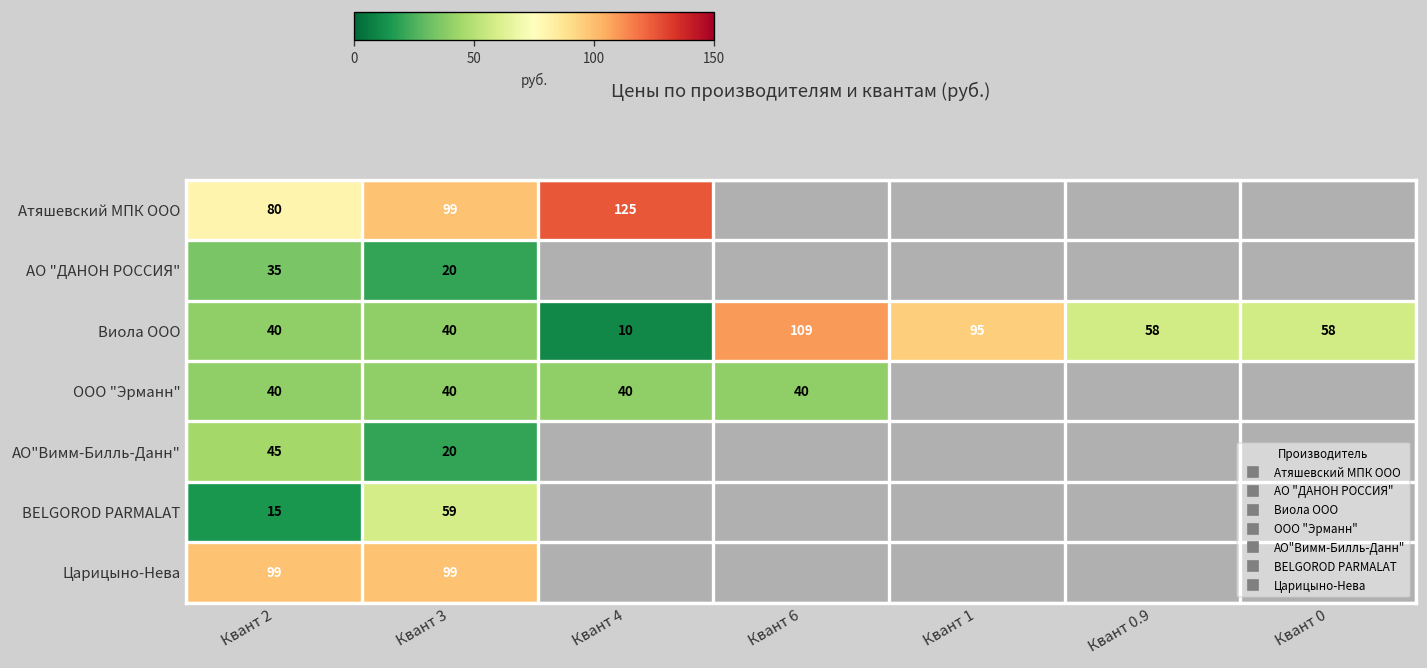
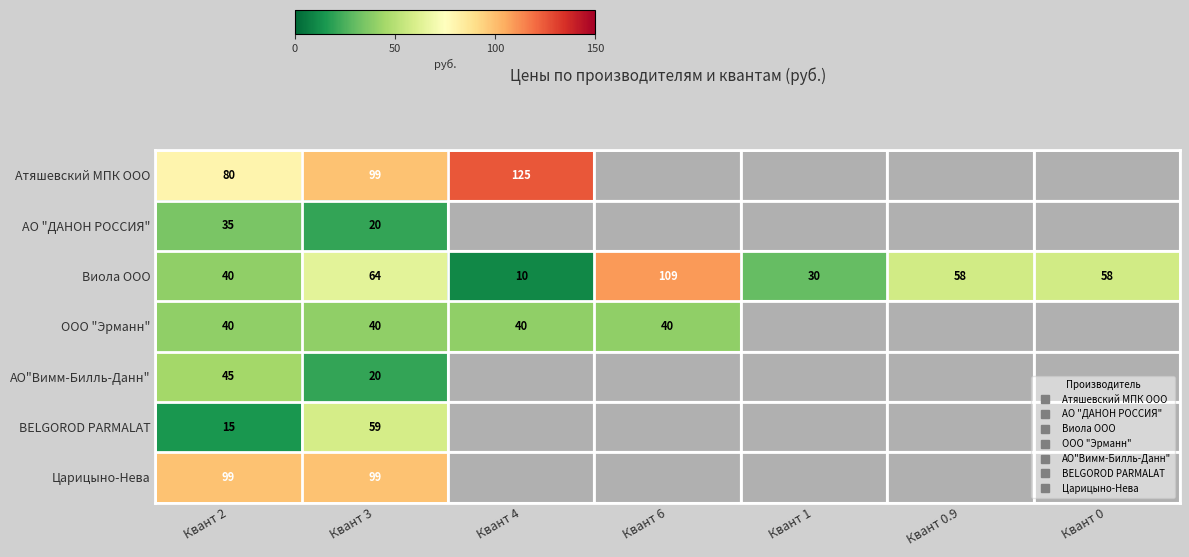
  {
    "Атяшевский МПК ООО": {
      "Квант 2": 80,
      "Квант 3": 99,
      "Квант 4": 125
    },
    "АО \"ДАНОН РОССИЯ\"": {
      "Квант 2": 35,
      "Квант 3": 20
    },
    "Виола ООО": {
      "Квант 2": 40,
-     "Квант 3": 40,
+     "Квант 3": 64,
      "Квант 4": 10,
      "Квант 6": 109,
-     "Квант 1": 95,
+     "Квант 1": 30,
      "Квант 0.9": 58,
      "Квант 0": 58
    },
    "ООО \"Эрманн\"": {
      "Квант 2": 40,
      "Квант 3": 40,
      "Квант 4": 40,
      "Квант 6": 40
    },
    "АО\"Вимм-Билль-Данн\"": {
      "Квант 2": 45,
      "Квант 3": 20
    },
    "BELGOROD PARMALAT": {
      "Квант 2": 15,
      "Квант 3": 59
    },
    "Царицыно-Нева": {
      "Квант 2": 99,
      "Квант 3": 99
    }
  }
